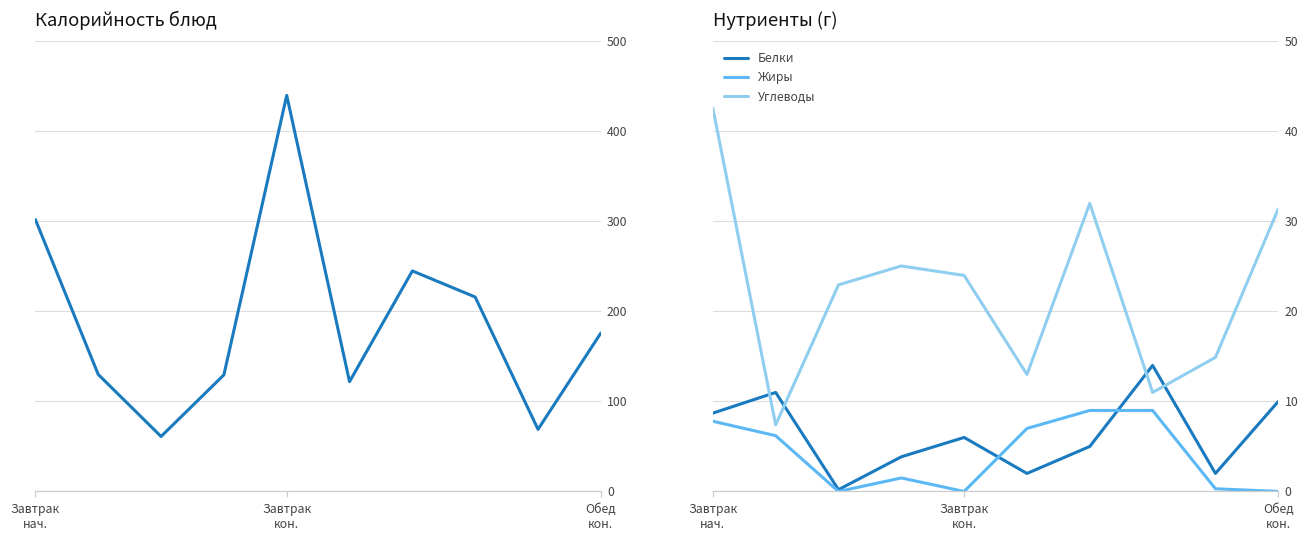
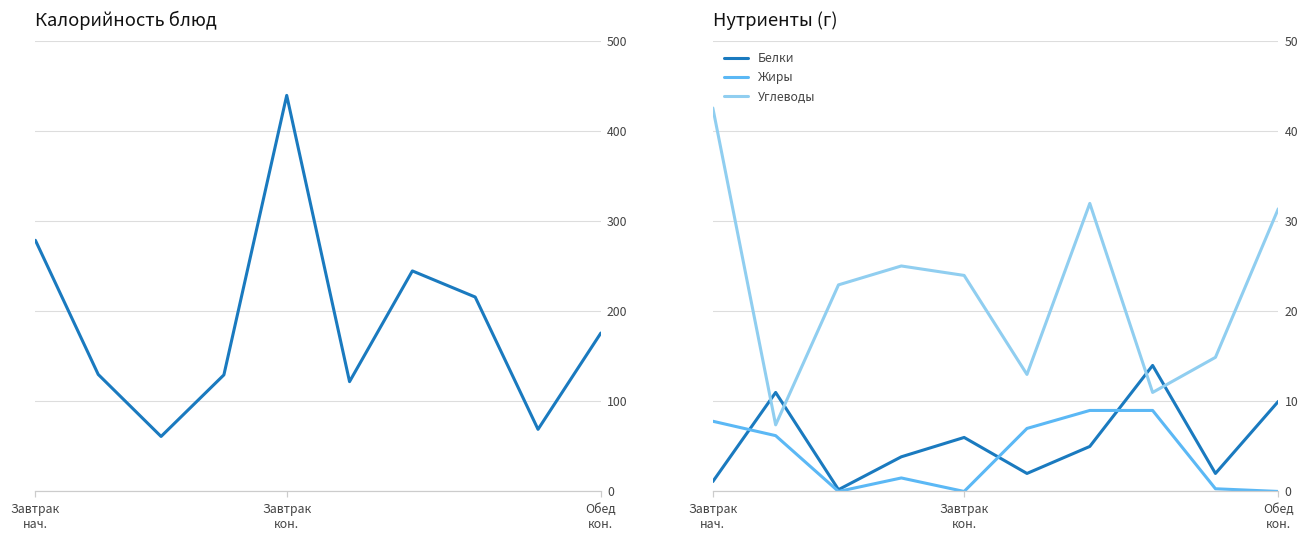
  {
    "Калорийность блюд": {
-     "Завтрак нач.": 300,
+     "Завтрак нач.": 280,
      "Завтрак кон.": 440,
      "Обед кон.": 180
    },
    "Нутриенты (г)": {
      "Белки": {
-       "Завтрак нач.": 9,
+       "Завтрак нач.": 1,
        "Завтрак кон.": 6,
        "Обед кон.": 10
      }
    }
  }
